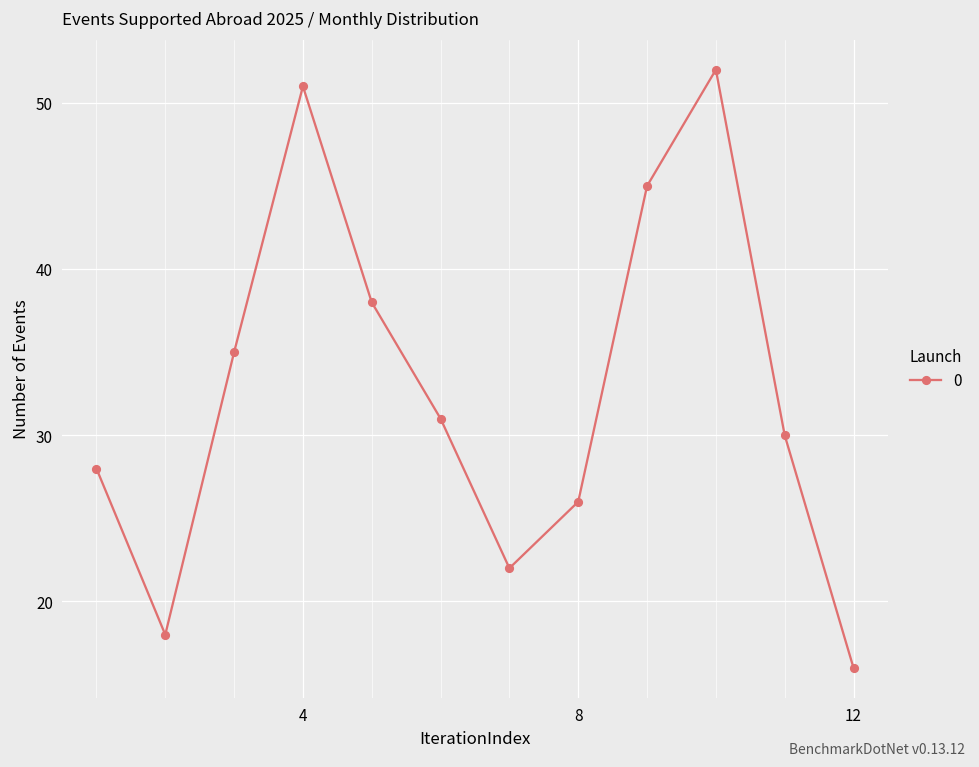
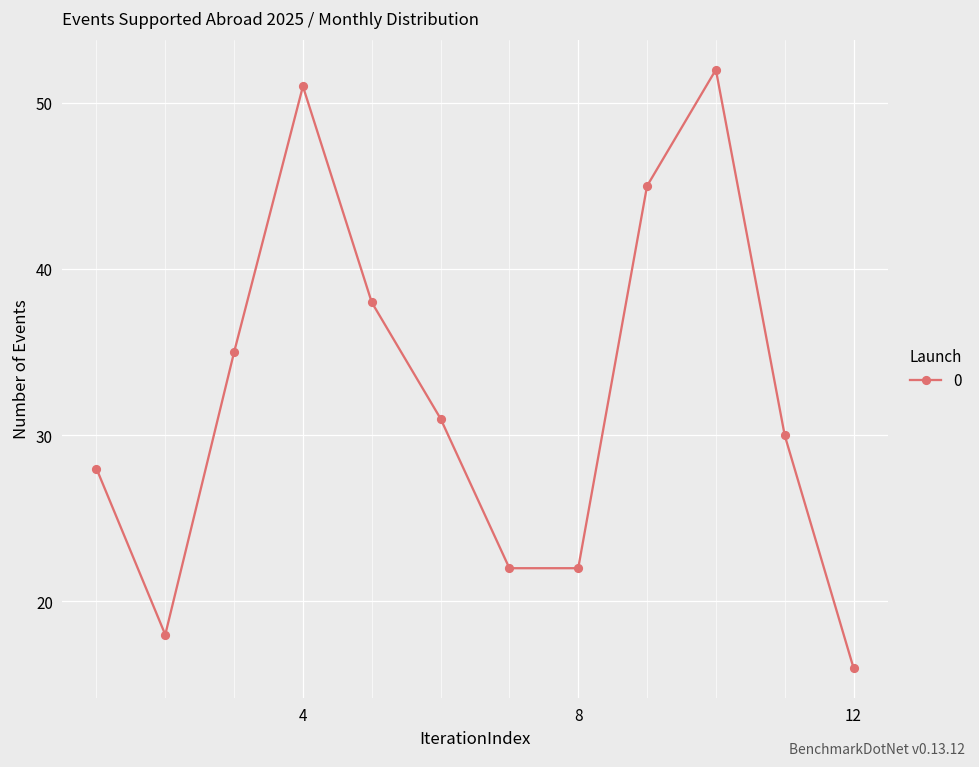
  {
    "4": 51,
-   "8": 26,
+   "8": 22,
    "12": 16
  }
